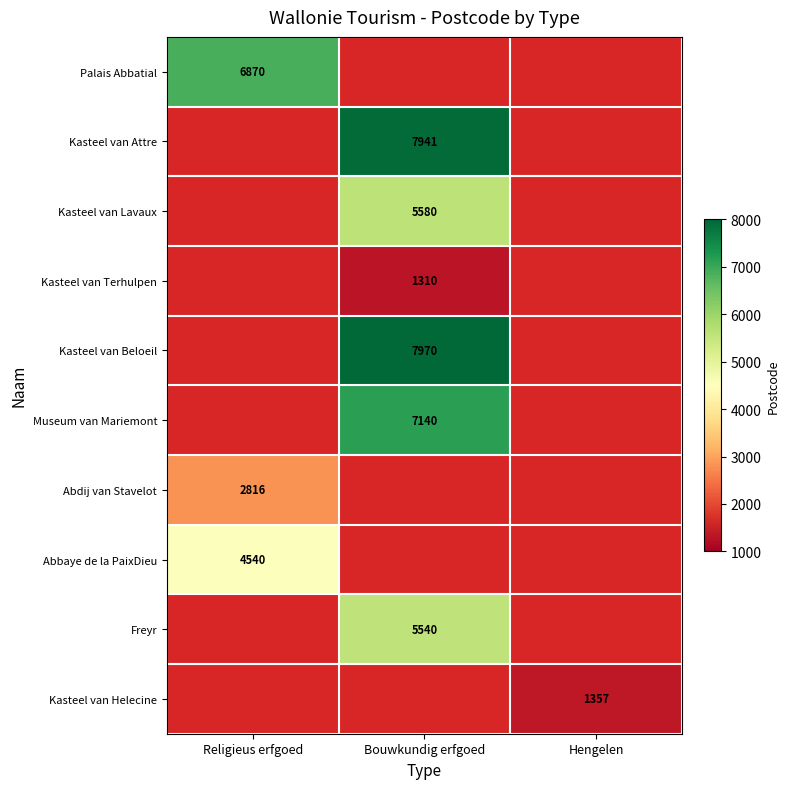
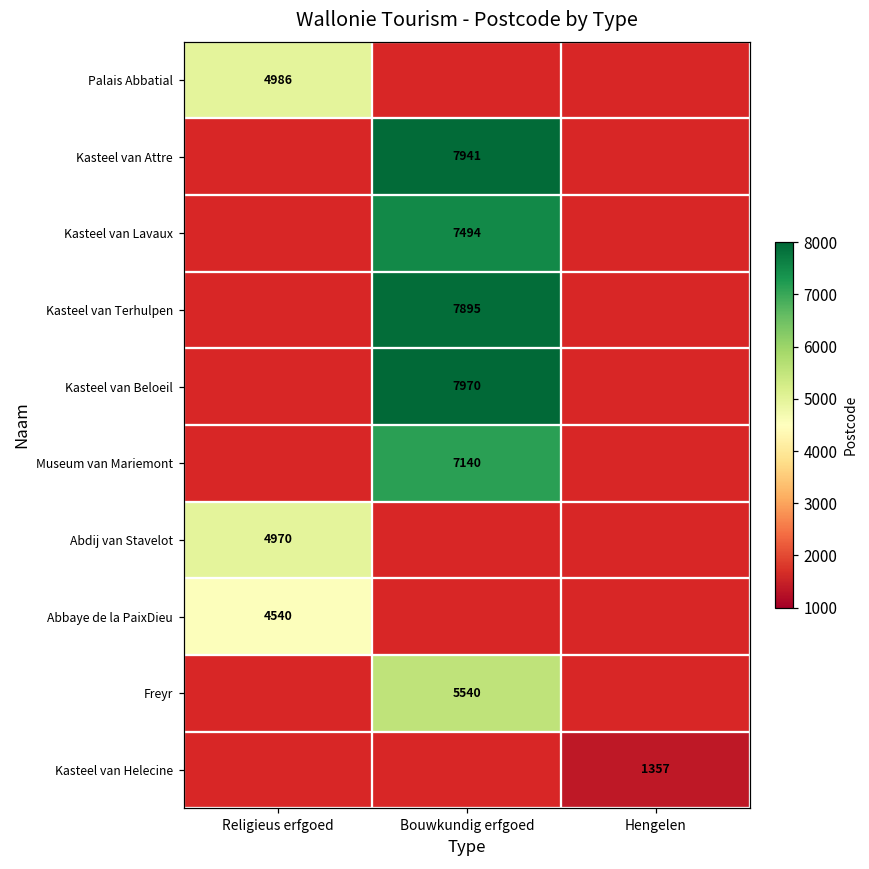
  {
    "Palais Abbatial": {
-     "Religieus erfgoed": 6870
+     "Religieus erfgoed": 4986
    },
    "Kasteel van Attre": {
      "Bouwkundig erfgoed": 7941
    },
    "Kasteel van Lavaux": {
-     "Bouwkundig erfgoed": 5580
+     "Bouwkundig erfgoed": 7494
    },
    "Kasteel van Terhulpen": {
-     "Bouwkundig erfgoed": 1310
+     "Bouwkundig erfgoed": 7895
    },
    "Kasteel van Beloeil": {
      "Bouwkundig erfgoed": 7970
    },
    "Museum van Mariemont": {
      "Bouwkundig erfgoed": 7140
    },
    "Abdij van Stavelot": {
-     "Religieus erfgoed": 2816
+     "Religieus erfgoed": 4970
    },
    "Abbaye de la PaixDieu": {
      "Religieus erfgoed": 4540
    },
    "Freyr": {
      "Bouwkundig erfgoed": 5540
    },
    "Kasteel van Helecine": {
      "Hengelen": 1357
    }
  }
